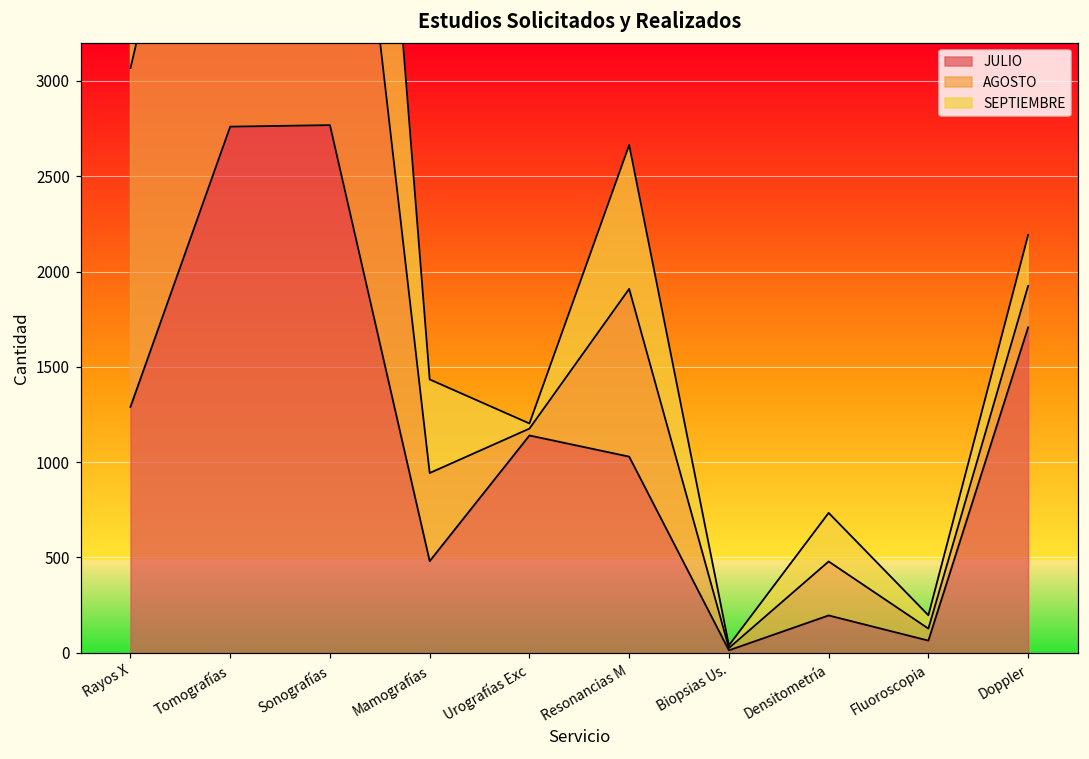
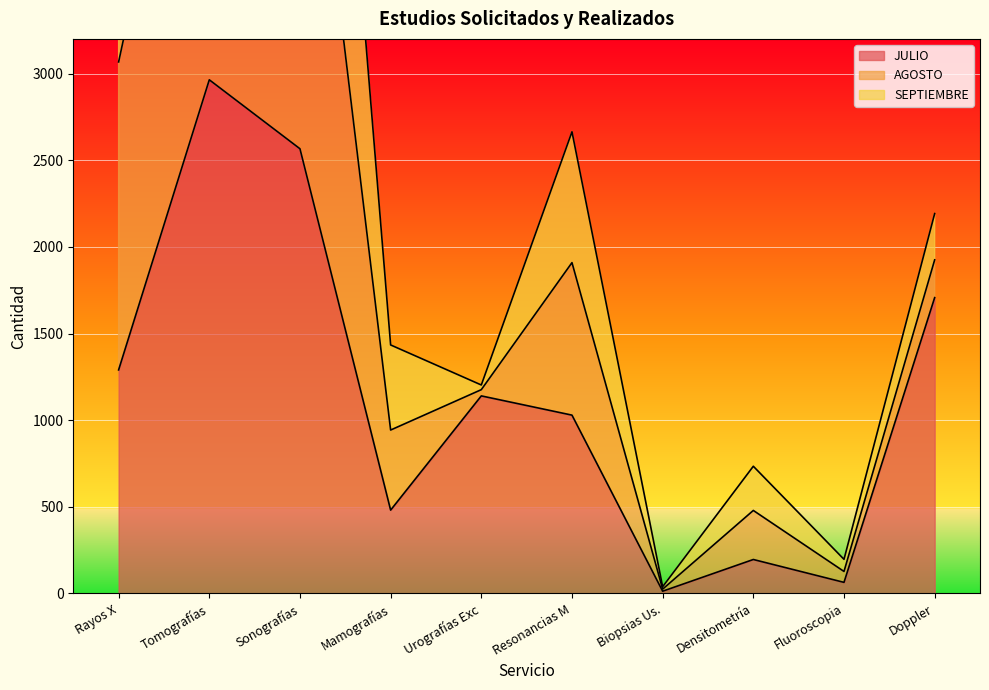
  {
    "JULIO": {
      "Rayos X": 1290,
-     "Tomografías": 2760,
-     "Sonografías": 2770,
+     "Tomografías": 2960,
+     "Sonografías": 2570,
      "Mamografías": 480,
      "Urografías Exc": 1140,
      "Resonancias M": 1030,
      "Densitometría": 200,
      "Fluoroscopia": 60,
      "Doppler": 1710
    }
  }
